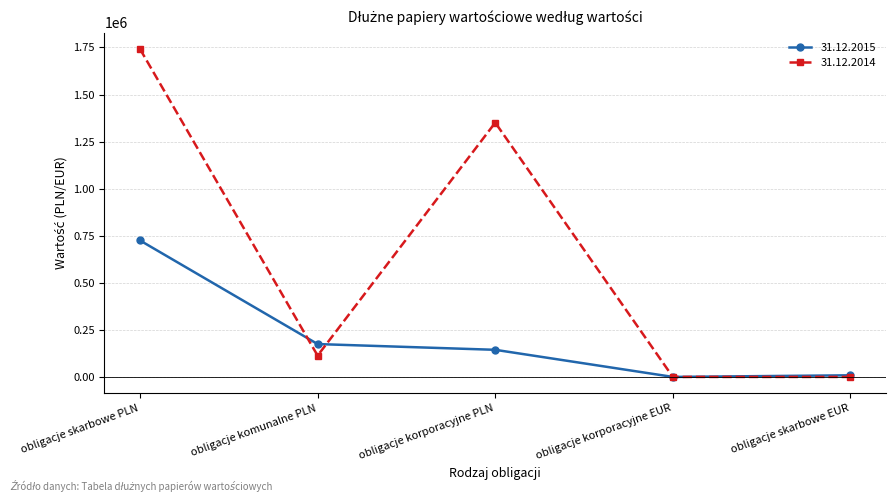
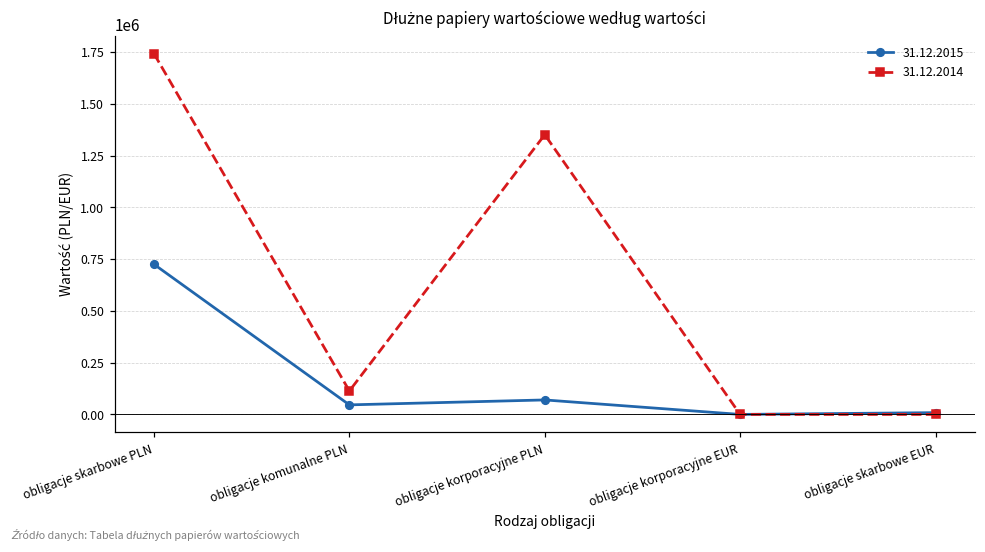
  {
    "31.12.2015": {
      "obligacje skarbowe PLN": 730000,
-     "obligacje komunalne PLN": 170000,
-     "obligacje korporacyjne PLN": 140000
+     "obligacje komunalne PLN": 50000,
+     "obligacje korporacyjne PLN": 70000
    },
    "31.12.2014": {
      "obligacje skarbowe PLN": 1740000,
      "obligacje komunalne PLN": 110000,
      "obligacje korporacyjne PLN": 1350000
    }
  }
